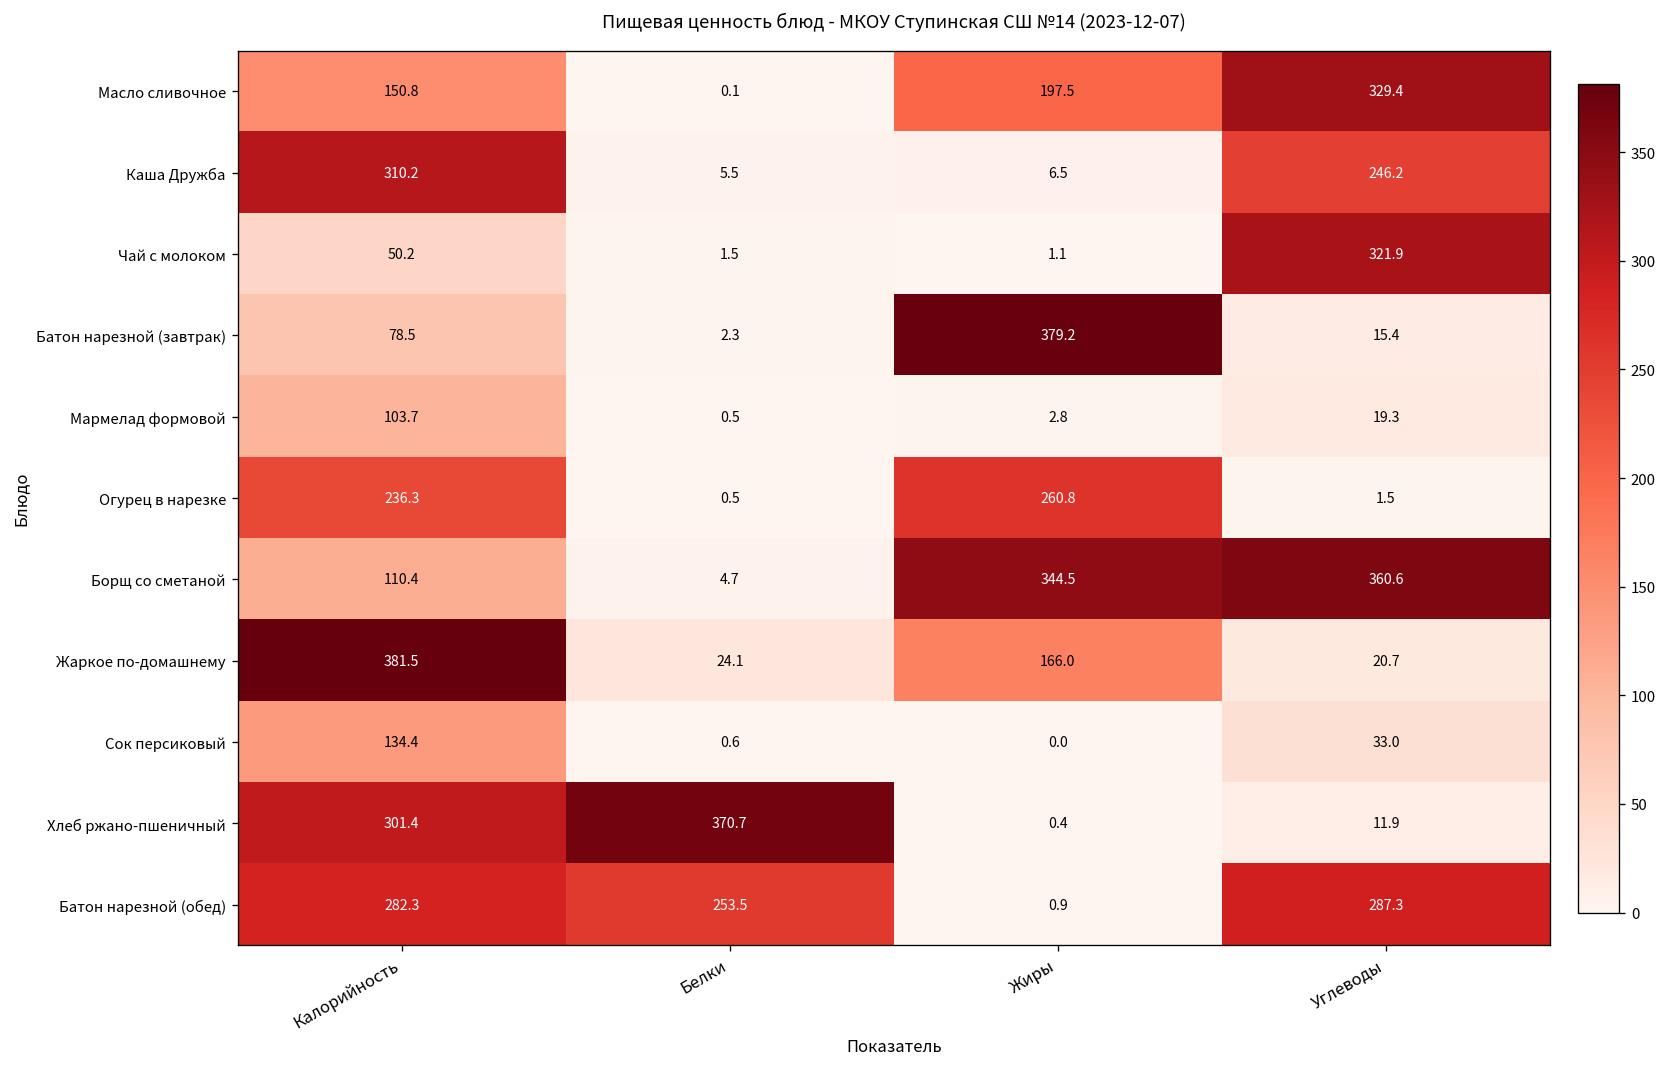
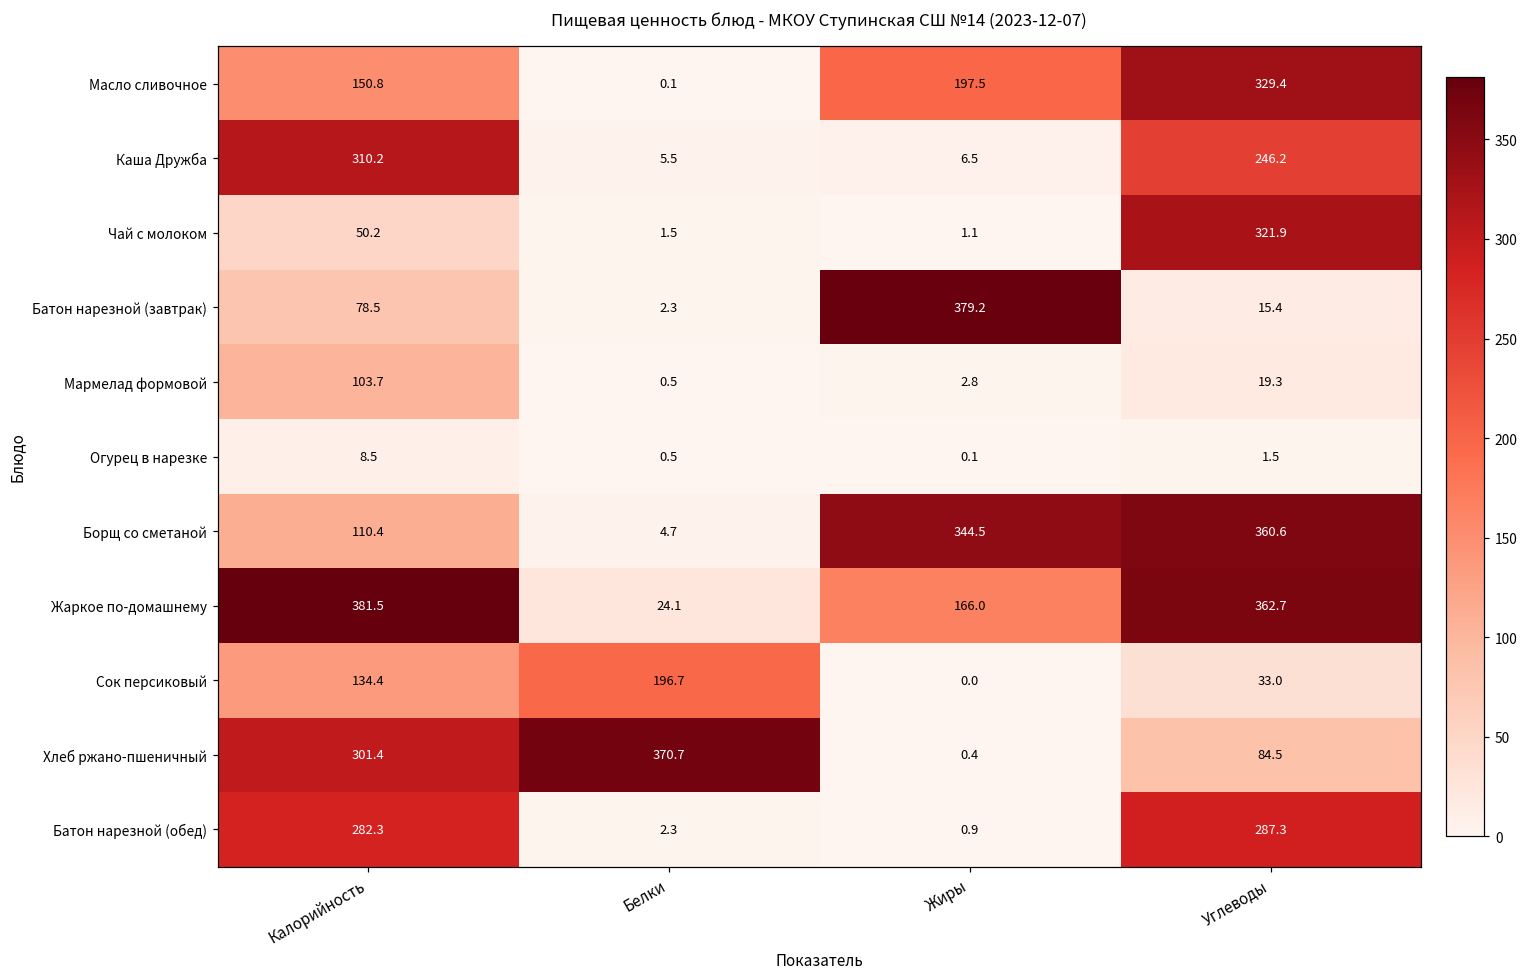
  {
    "Масло сливочное": {
      "Калорийность": 150.8,
      "Белки": 0.1,
      "Жиры": 197.5,
      "Углеводы": 329.4
    },
    "Каша Дружба": {
      "Калорийность": 310.2,
      "Белки": 5.5,
      "Жиры": 6.5,
      "Углеводы": 246.2
    },
    "Чай с молоком": {
      "Калорийность": 50.2,
      "Белки": 1.5,
      "Жиры": 1.1,
      "Углеводы": 321.9
    },
    "Батон нарезной (завтрак)": {
      "Калорийность": 78.5,
      "Белки": 2.3,
      "Жиры": 379.2,
      "Углеводы": 15.4
    },
    "Мармелад формовой": {
      "Калорийность": 103.7,
      "Белки": 0.5,
      "Жиры": 2.8,
      "Углеводы": 19.3
    },
    "Огурец в нарезке": {
-     "Калорийность": 236.3,
+     "Калорийность": 8.5,
      "Белки": 0.5,
-     "Жиры": 260.8,
+     "Жиры": 0.1,
      "Углеводы": 1.5
    },
    "Борщ со сметаной": {
      "Калорийность": 110.4,
      "Белки": 4.7,
      "Жиры": 344.5,
      "Углеводы": 360.6
    },
    "Жаркое по-домашнему": {
      "Калорийность": 381.5,
      "Белки": 24.1,
      "Жиры": 166.0,
-     "Углеводы": 20.7
+     "Углеводы": 362.7
    },
    "Сок персиковый": {
      "Калорийность": 134.4,
-     "Белки": 0.6,
+     "Белки": 196.7,
      "Жиры": 0.0,
      "Углеводы": 33.0
    },
    "Хлеб ржано-пшеничный": {
      "Калорийность": 301.4,
      "Белки": 370.7,
      "Жиры": 0.4,
-     "Углеводы": 11.9
+     "Углеводы": 84.5
    },
    "Батон нарезной (обед)": {
      "Калорийность": 282.3,
-     "Белки": 253.5,
+     "Белки": 2.3,
      "Жиры": 0.9,
      "Углеводы": 287.3
    }
  }
